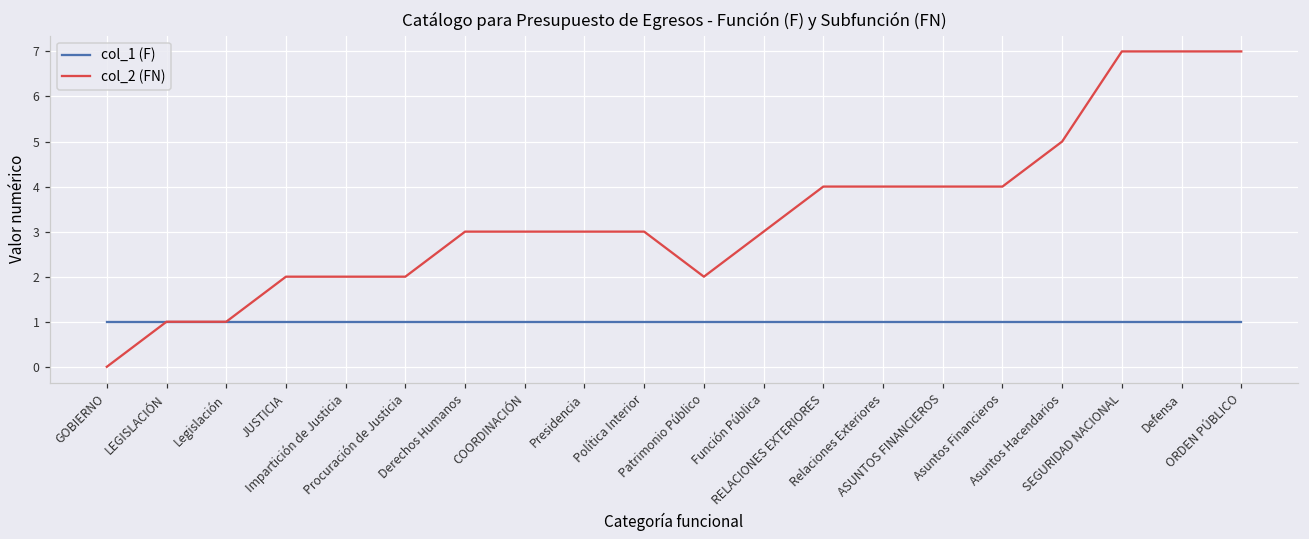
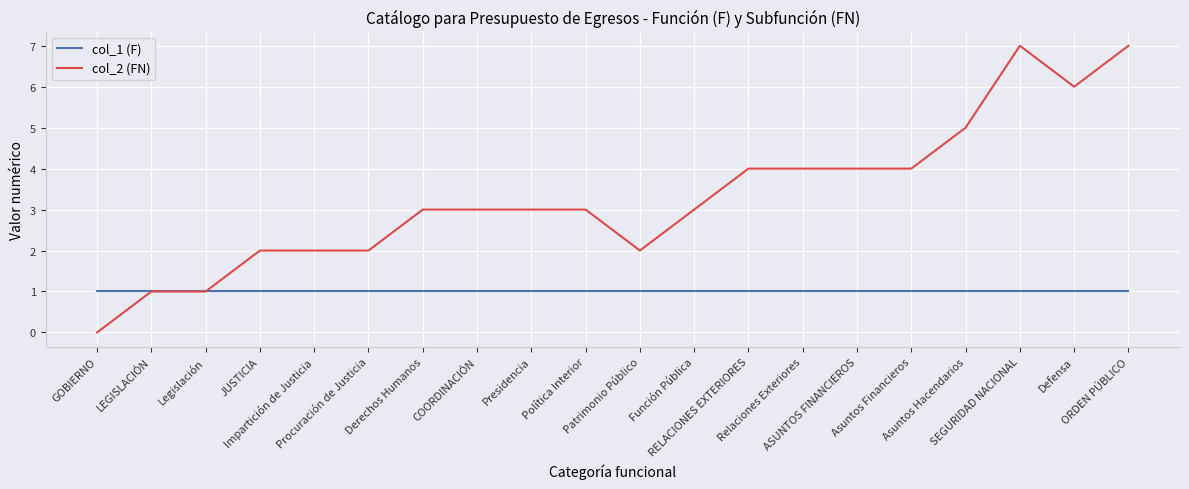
  {
    "col_1 (F)": {
      "GOBIERNO": 1,
      "JUSTICIA": 1,
      "Impartición de Justicia": 1,
      "Procuración de Justicia": 1,
      "Derechos Humanos": 1,
      "COORDINACIÓN": 1,
      "Presidencia": 1,
      "Política Interior": 1,
      "Patrimonio Público": 1,
      "Función Pública": 1,
      "RELACIONES EXTERIORES": 1,
      "Relaciones Exteriores": 1,
      "ASUNTOS FINANCIEROS": 1,
      "Asuntos Financieros": 1,
      "Asuntos Hacendarios": 1,
      "SEGURIDAD NACIONAL": 1,
      "Defensa": 1,
      "ORDEN PÚBLICO": 1
    },
    "col_2 (FN)": {
      "GOBIERNO": 0,
      "JUSTICIA": 2,
      "Impartición de Justicia": 2,
      "Procuración de Justicia": 2,
      "Derechos Humanos": 3,
      "COORDINACIÓN": 3,
      "Presidencia": 3,
      "Política Interior": 3,
      "Patrimonio Público": 2,
      "Función Pública": 3,
      "RELACIONES EXTERIORES": 4,
      "Relaciones Exteriores": 4,
      "ASUNTOS FINANCIEROS": 4,
      "Asuntos Financieros": 4,
      "Asuntos Hacendarios": 5,
      "SEGURIDAD NACIONAL": 7,
-     "Defensa": 7,
+     "Defensa": 6,
      "ORDEN PÚBLICO": 7
    }
  }
